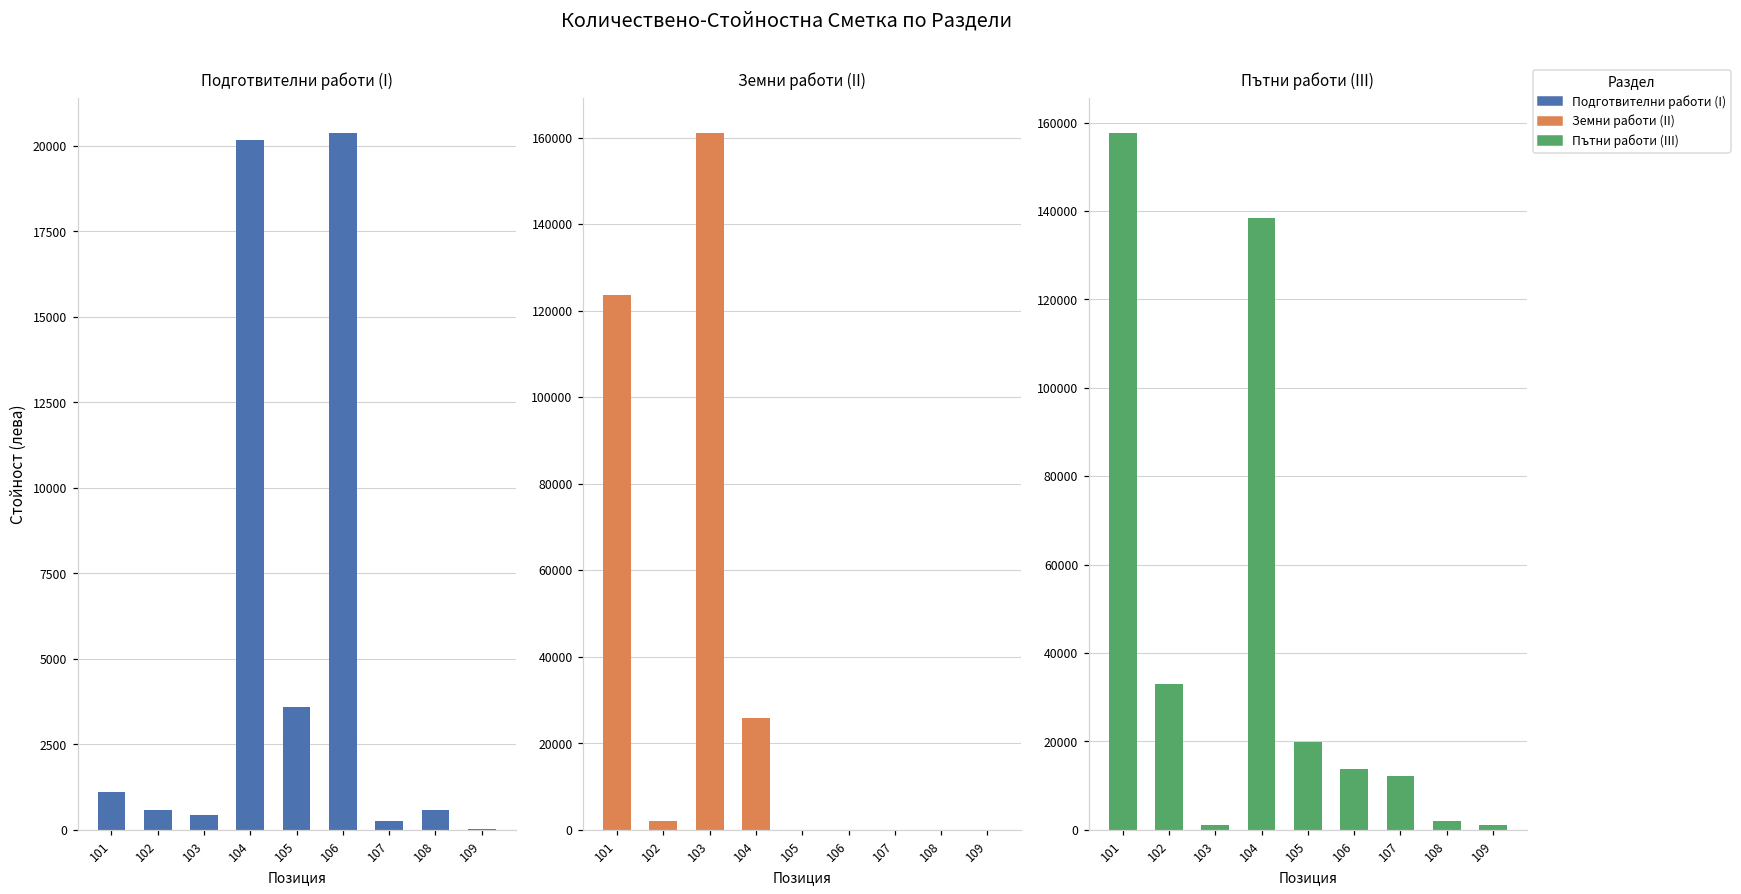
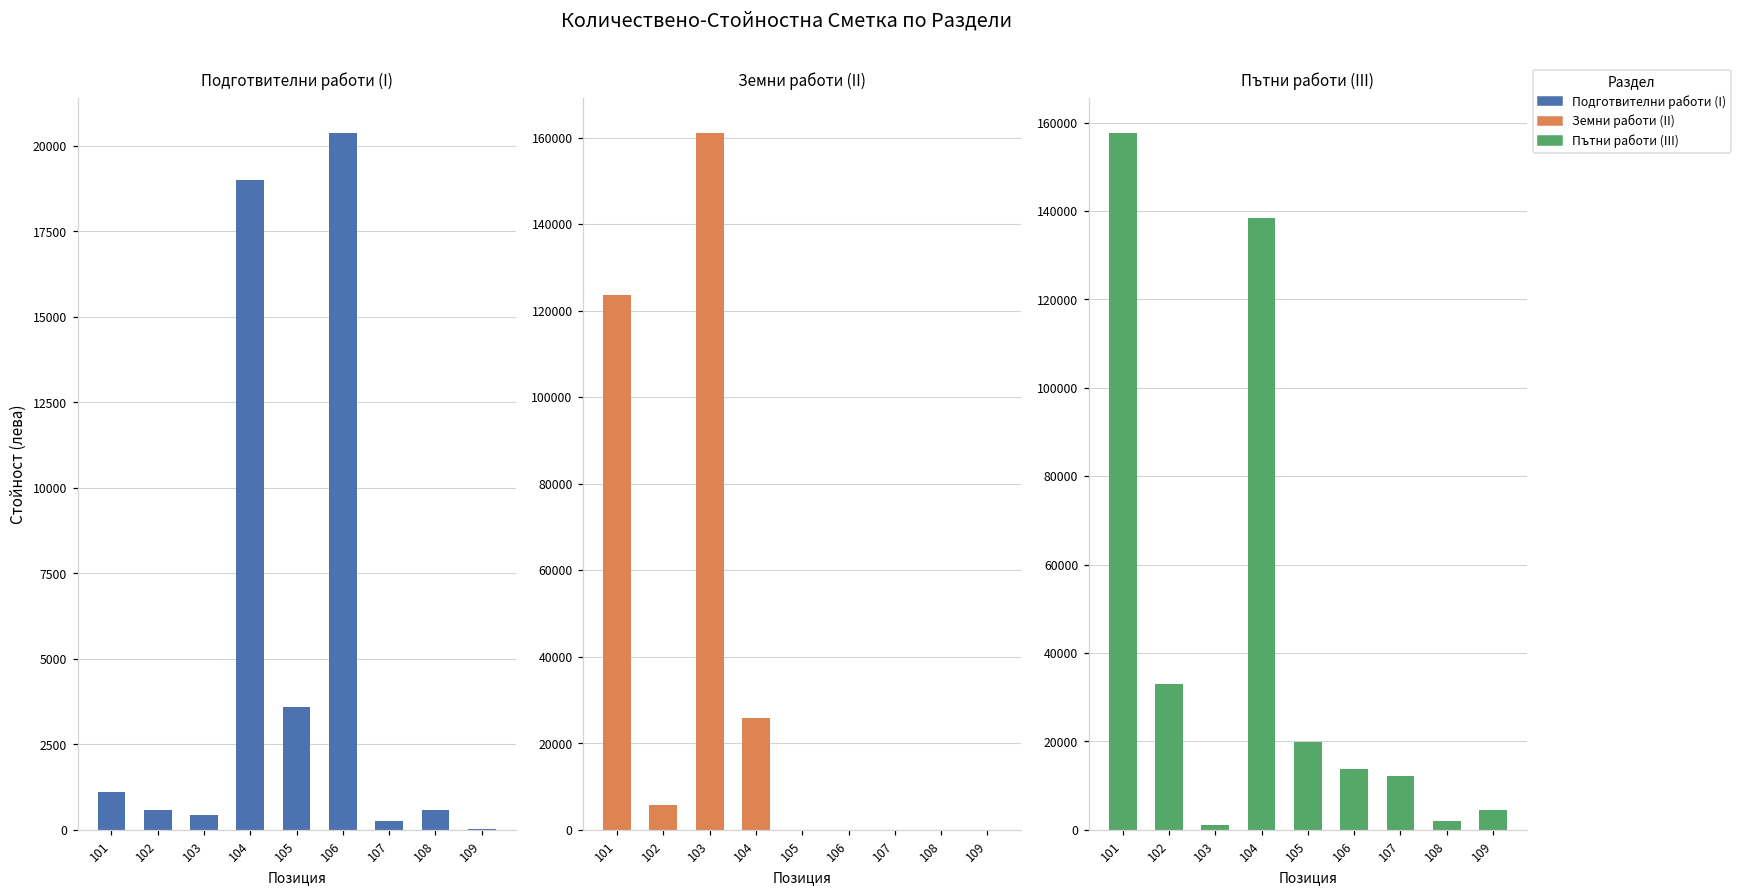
  {
    "Подготвителни работи (I)": {
      "101": 1100,
      "102": 600,
      "103": 400,
-     "104": 20200,
+     "104": 19000,
      "105": 3600,
      "106": 20400,
      "107": 300,
      "108": 600
    },
    "Земни работи (II)": {
      "101": 124000,
-     "102": 2000,
+     "102": 6000,
      "103": 161000,
      "104": 26000,
      "105": 0,
      "106": 0,
      "107": 0,
      "108": 0,
      "109": 0
    },
    "Пътни работи (III)": {
      "101": 158000,
      "102": 33000,
      "103": 1000,
      "104": 138000,
      "105": 20000,
      "106": 14000,
      "107": 12000,
      "108": 2000,
-     "109": 1000
+     "109": 4000
    }
  }
